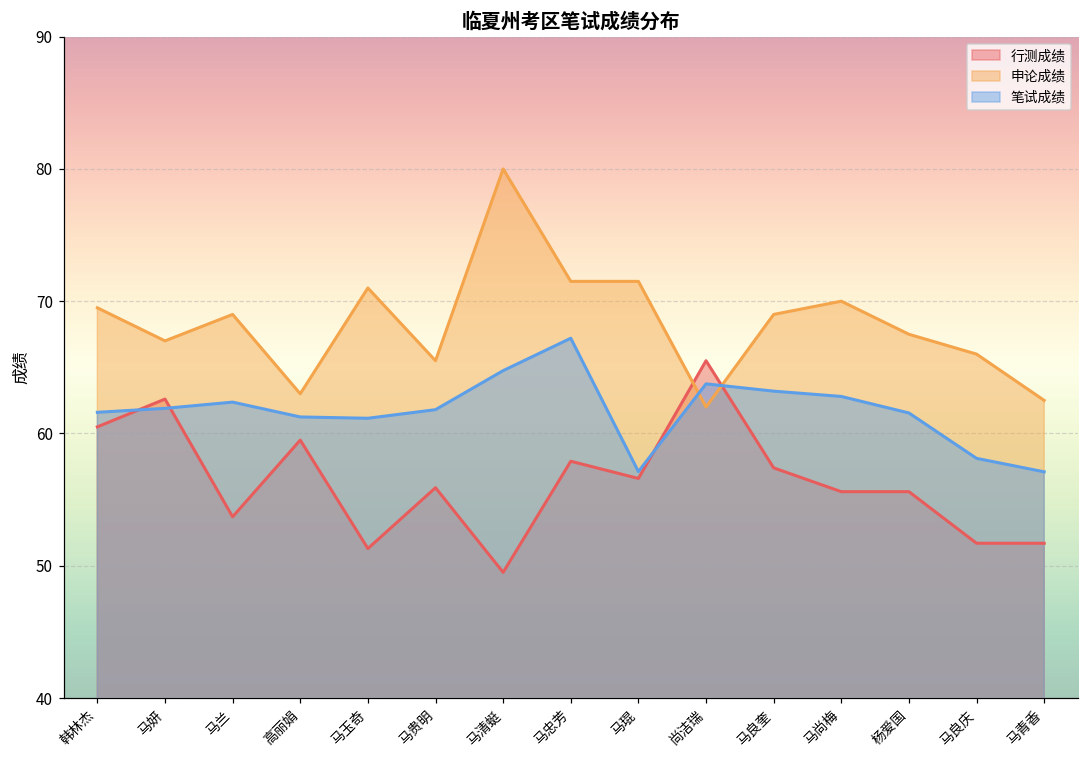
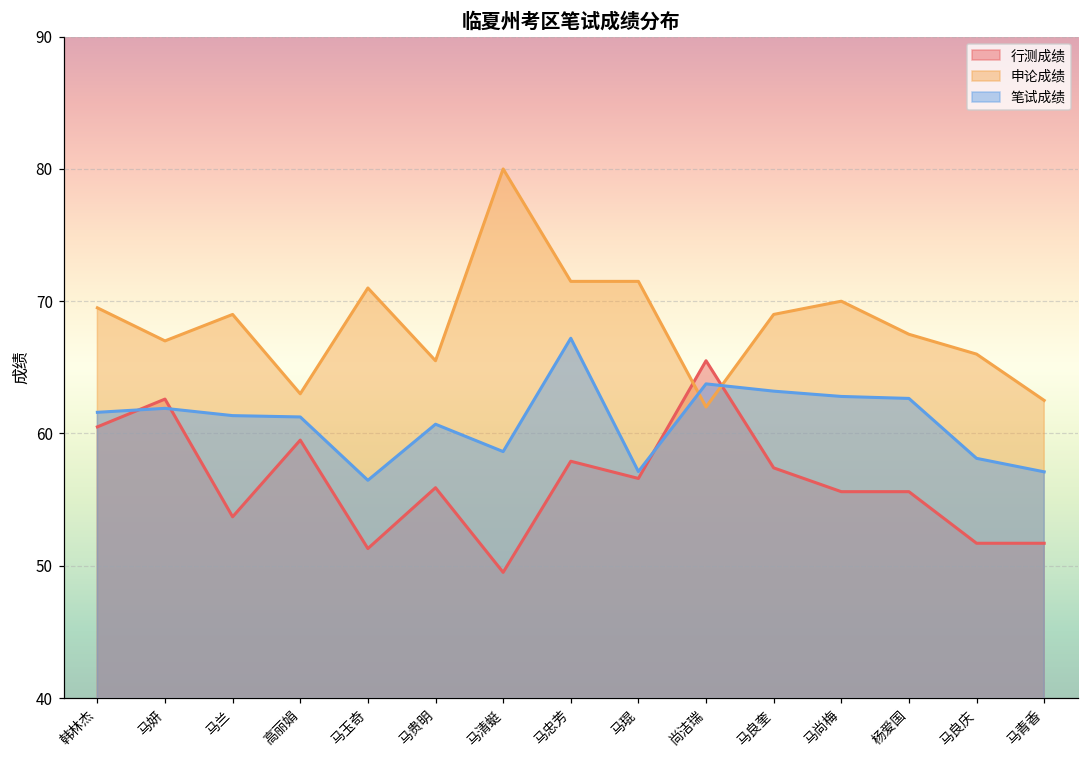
  {
    "笔试成绩": {
      "韩林杰": 61.6,
      "马妍": 61.9,
-     "马兰": 62.4,
+     "马兰": 61.4,
      "高丽娟": 61.3,
-     "马玉奇": 61.2,
-     "马贵明": 61.8,
-     "马清蜓": 64.8,
+     "马玉奇": 56.5,
+     "马贵明": 60.7,
+     "马清蜓": 58.6,
      "马忠芳": 67.2,
      "马琨": 57.1,
      "尚洁瑞": 63.8,
      "马良奎": 63.2,
      "马尚梅": 62.8,
-     "杨爱国": 61.6,
+     "杨爱国": 62.7,
      "马良庆": 58.1,
      "马青香": 57.1
    }
  }
